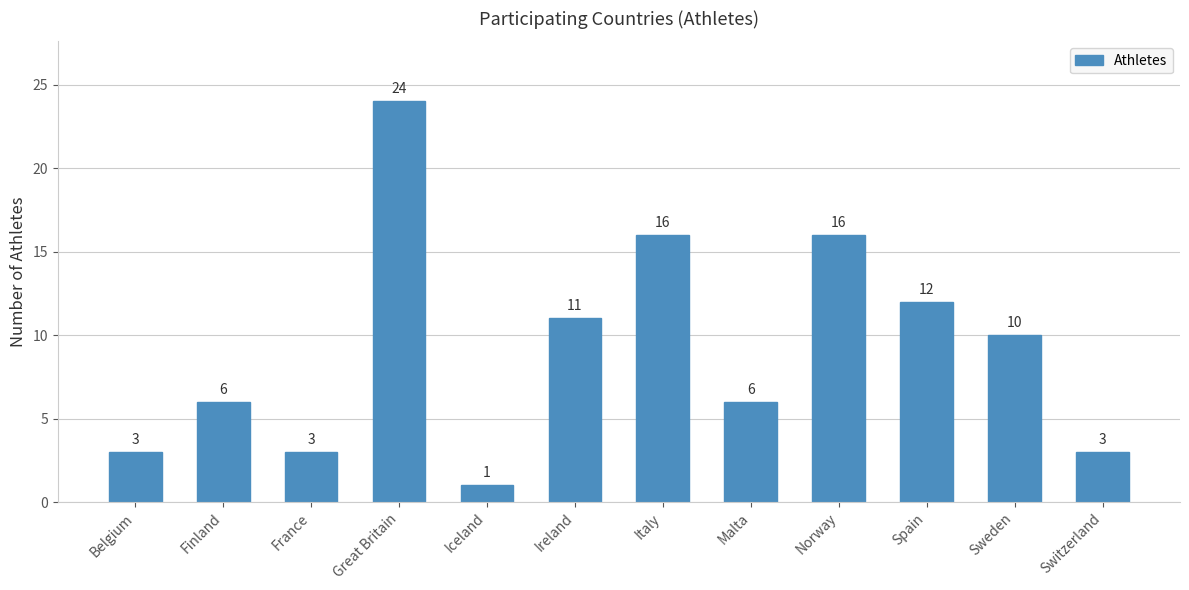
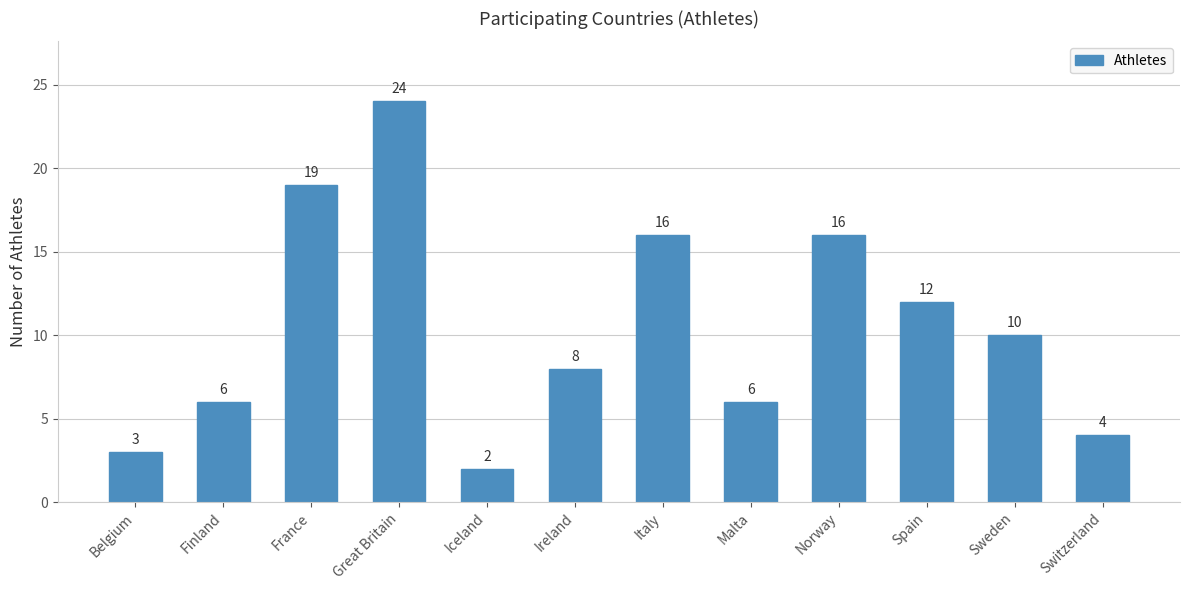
  {
    "Belgium": 3,
    "Finland": 6,
-   "France": 3,
+   "France": 19,
    "Great Britain": 24,
-   "Iceland": 1,
-   "Ireland": 11,
+   "Iceland": 2,
+   "Ireland": 8,
    "Italy": 16,
    "Malta": 6,
    "Norway": 16,
    "Spain": 12,
    "Sweden": 10,
-   "Switzerland": 3
+   "Switzerland": 4
  }
